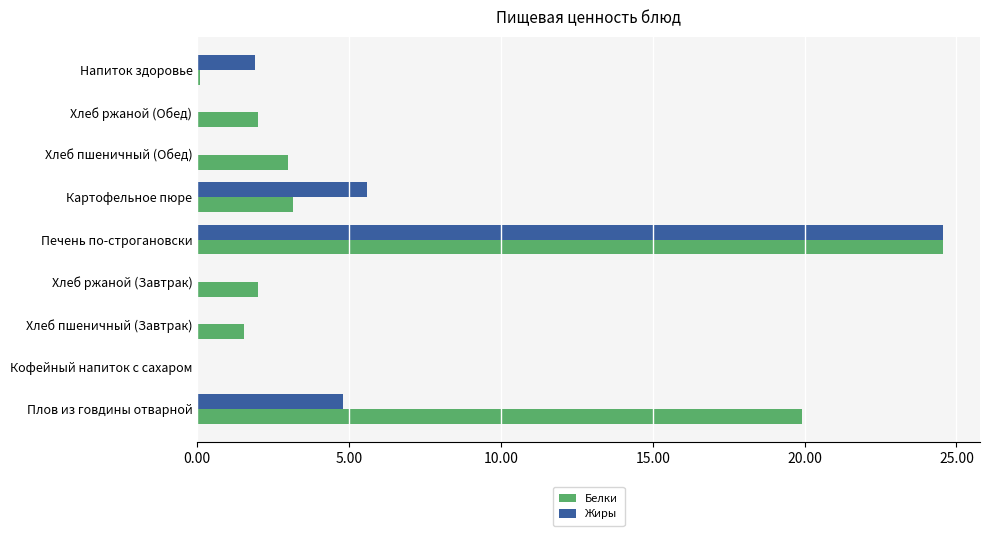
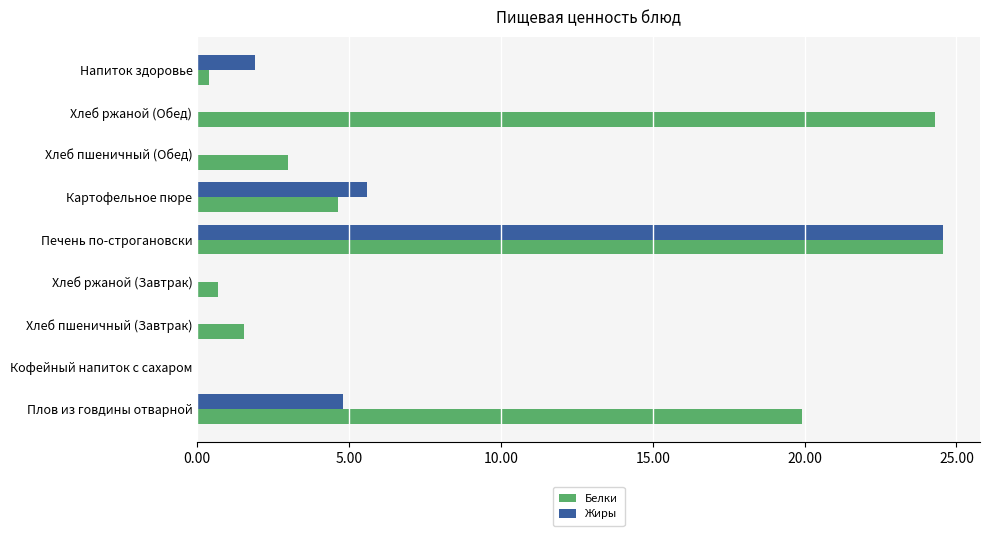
  {
    "Белки": {
-     "Напиток здоровье": 0.1,
-     "Хлеб ржаной (Обед)": 2.0,
+     "Напиток здоровье": 0.4,
+     "Хлеб ржаной (Обед)": 24.3,
      "Хлеб пшеничный (Обед)": 3.0,
-     "Картофельное пюре": 3.2,
+     "Картофельное пюре": 4.6,
      "Печень по-строгановски": 24.6,
-     "Хлеб ржаной (Завтрак)": 2.0,
+     "Хлеб ржаной (Завтрак)": 0.7,
      "Хлеб пшеничный (Завтрак)": 1.6,
      "Кофейный напиток с сахаром": 0.0,
      "Плов из говдины отварной": 19.9
    },
    "Жиры": {
      "Напиток здоровье": 1.9,
      "Хлеб ржаной (Обед)": 0.0,
      "Хлеб пшеничный (Обед)": 0.0,
      "Картофельное пюре": 5.6,
      "Печень по-строгановски": 24.6,
      "Хлеб ржаной (Завтрак)": 0.0,
      "Хлеб пшеничный (Завтрак)": 0.0,
      "Кофейный напиток с сахаром": 0.0,
      "Плов из говдины отварной": 4.8
    }
  }
